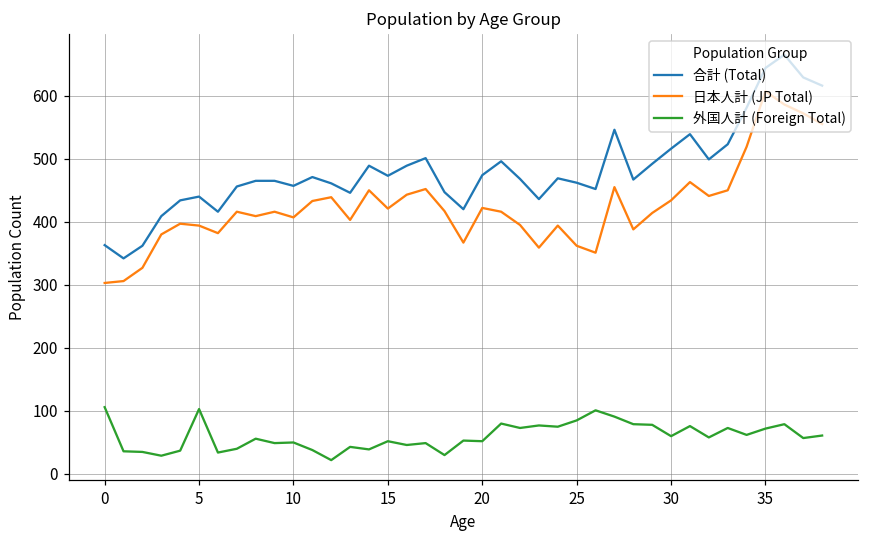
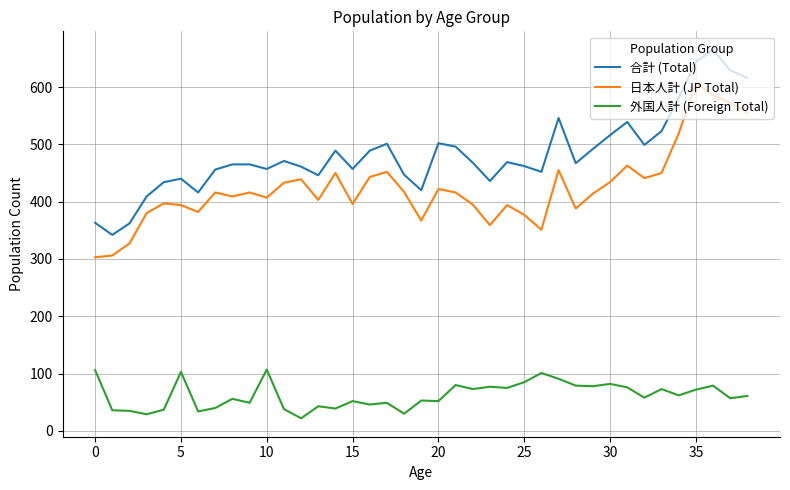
  {
    "合計 (Total)": {
      "0": 360,
      "5": 440,
      "10": 460,
-     "15": 470,
-     "20": 470,
+     "15": 460,
+     "20": 500,
      "25": 460,
      "30": 520
    },
    "日本人計 (JP Total)": {
      "0": 300,
      "5": 390,
      "10": 410,
-     "15": 420,
+     "15": 400,
      "20": 420,
-     "25": 360,
+     "25": 380,
      "30": 430
    },
    "外国人計 (Foreign Total)": {
      "0": 110,
      "5": 100,
-     "10": 50,
+     "10": 110,
      "15": 50,
      "20": 50,
      "25": 90,
-     "30": 60,
+     "30": 80,
      "35": 70
    }
  }
